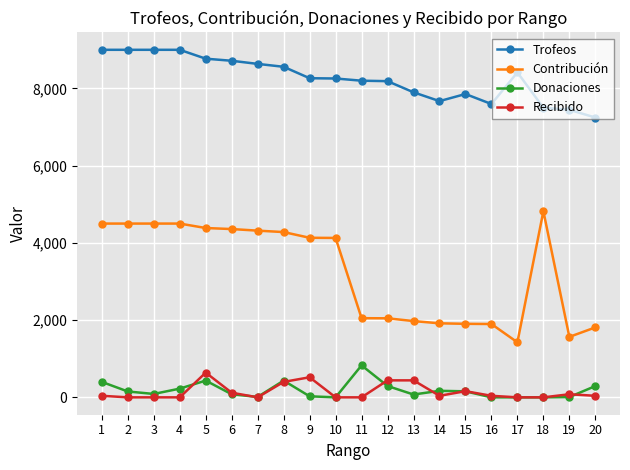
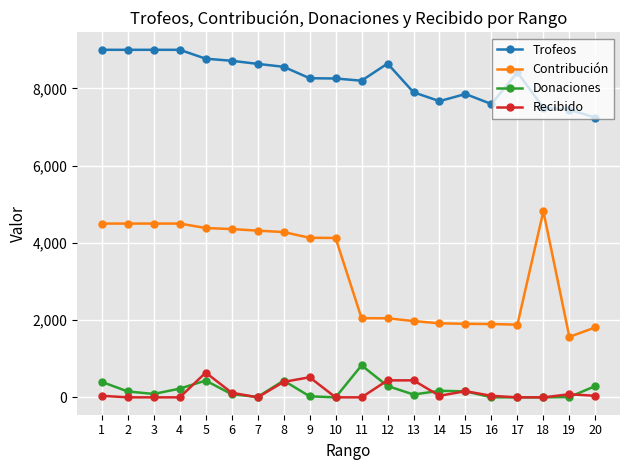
  {
    "Trofeos": {
      "1": "9,000",
      "2": "9,000",
      "3": "9,000",
      "4": "9,000",
      "5": "8,800",
      "6": "8,700",
      "7": "8,600",
      "8": "8,600",
      "9": "8,300",
      "10": "8,300",
      "11": "8,200",
-     "12": "8,200",
+     "12": "8,600",
      "13": "7,900",
      "14": "7,700",
      "15": "7,900",
      "16": "7,600"
    },
    "Contribución": {
      "1": "4,500",
      "2": "4,500",
      "3": "4,500",
      "4": "4,500",
      "5": "4,400",
      "6": "4,400",
      "7": "4,300",
      "8": "4,300",
      "9": "4,100",
      "10": "4,100",
      "11": "2,100",
      "12": "2,000",
      "13": "2,000",
      "14": "1,900",
      "15": "1,900",
      "16": "1,900",
-     "17": "1,400",
+     "17": "1,900",
      "18": "4,800",
      "19": "1,600",
      "20": "1,800"
    },
    "Donaciones": {
      "1": "400",
      "2": "200",
      "3": "100",
      "4": "200",
      "5": "400",
      "9": "0",
      "11": "800",
      "12": "300",
      "13": "100",
      "14": "200",
      "19": "0",
      "20": "300"
    },
    "Recibido": {
      "1": "0",
      "2": "0",
      "3": "0",
      "4": "0",
      "5": "600",
      "9": "500",
      "11": "0",
      "12": "400",
      "13": "400",
      "14": "0",
      "19": "100",
      "20": "0"
    }
  }
